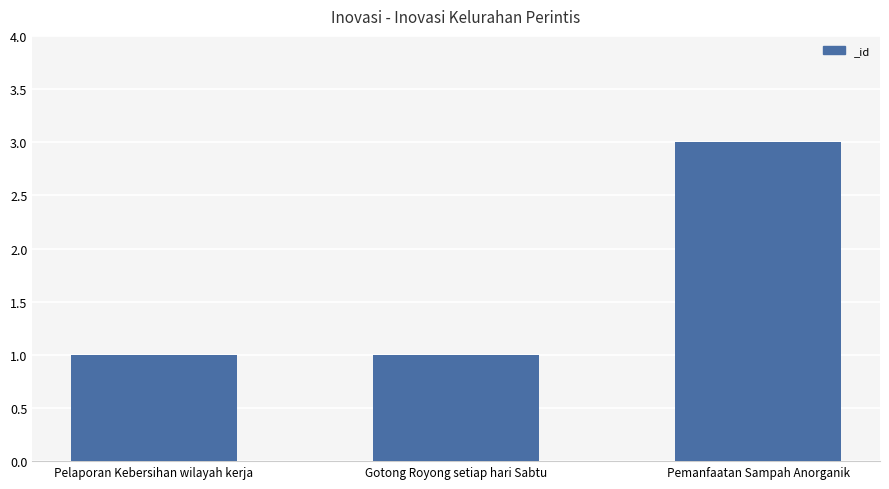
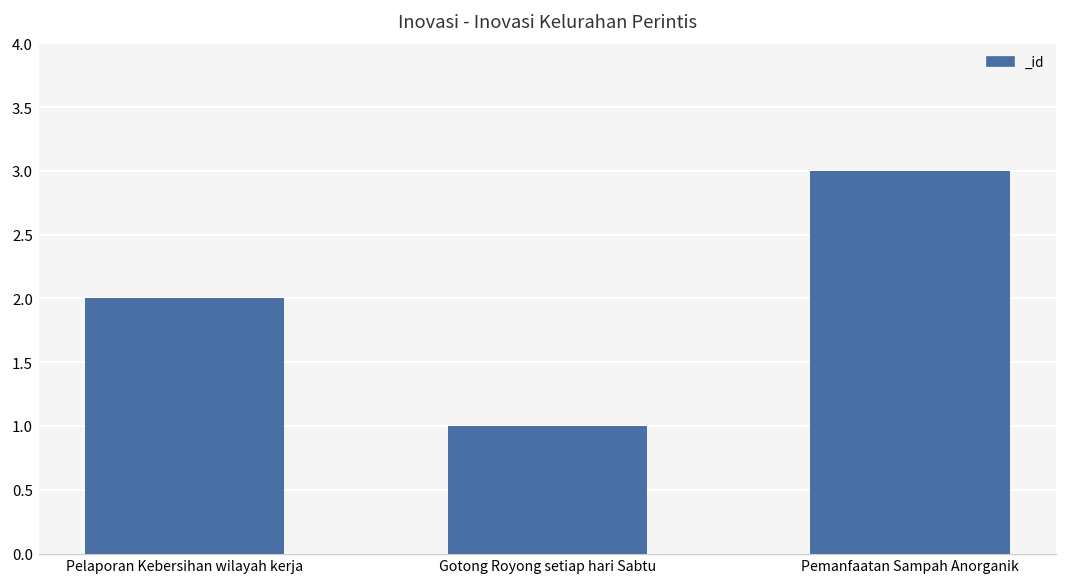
  {
-   "Pelaporan Kebersihan wilayah kerja": 1,
+   "Pelaporan Kebersihan wilayah kerja": 2,
    "Gotong Royong setiap hari Sabtu": 1,
    "Pemanfaatan Sampah Anorganik": 3
  }
